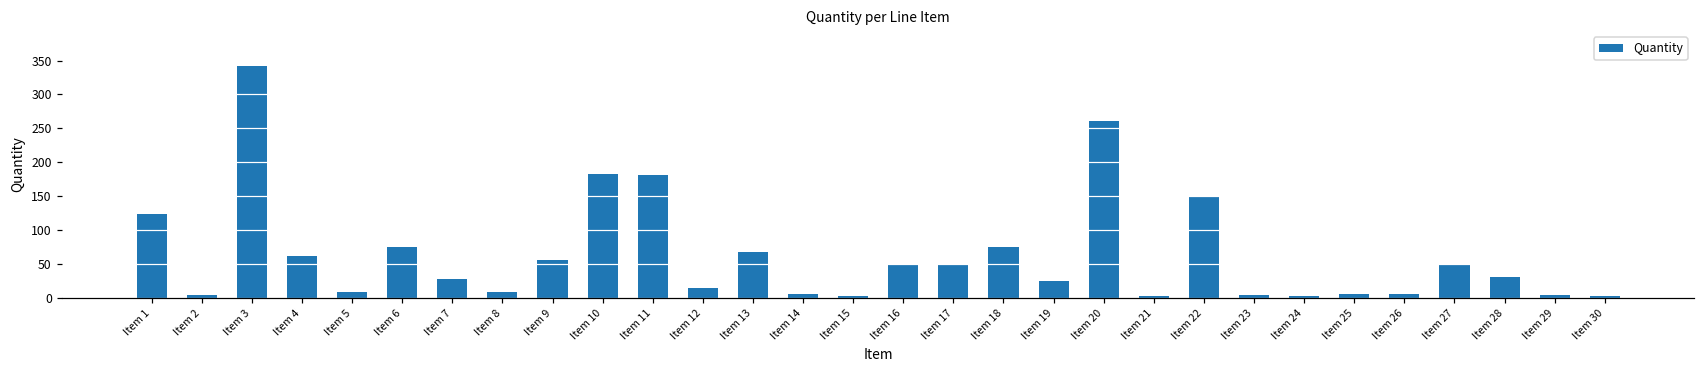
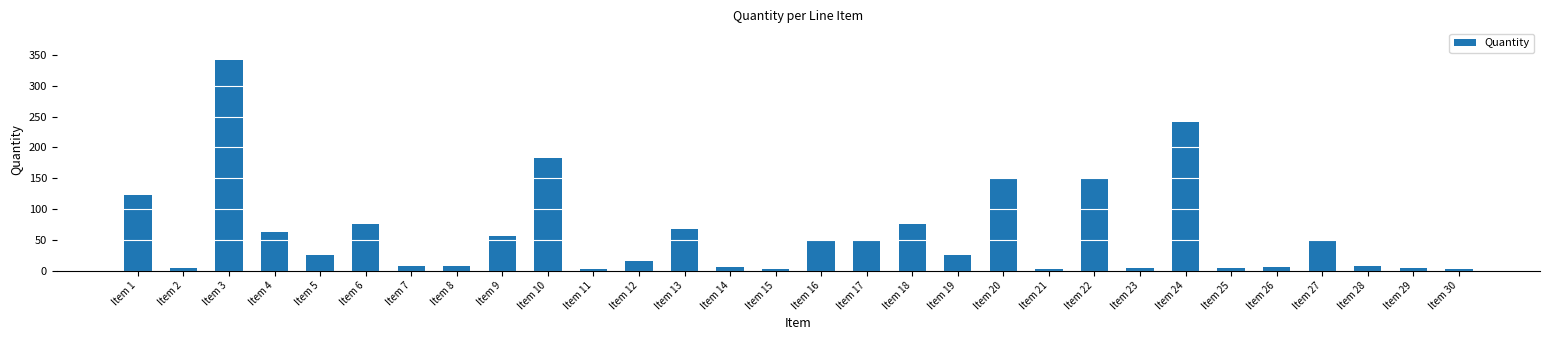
  {
    "Item 1": 120,
    "Item 3": 340,
    "Item 4": 60,
-   "Item 5": 10,
+   "Item 5": 30,
    "Item 6": 80,
-   "Item 7": 30,
+   "Item 7": 10,
    "Item 8": 10,
    "Item 9": 60,
    "Item 10": 180,
-   "Item 11": 180,
+   "Item 11": 0,
    "Item 12": 20,
    "Item 13": 70,
    "Item 14": 10,
    "Item 16": 50,
    "Item 17": 50,
    "Item 18": 80,
    "Item 19": 30,
-   "Item 20": 260,
+   "Item 20": 150,
    "Item 22": 150,
-   "Item 24": 0,
+   "Item 24": 240,
    "Item 25": 10,
    "Item 26": 10,
    "Item 27": 50,
-   "Item 28": 30
+   "Item 28": 10
  }
